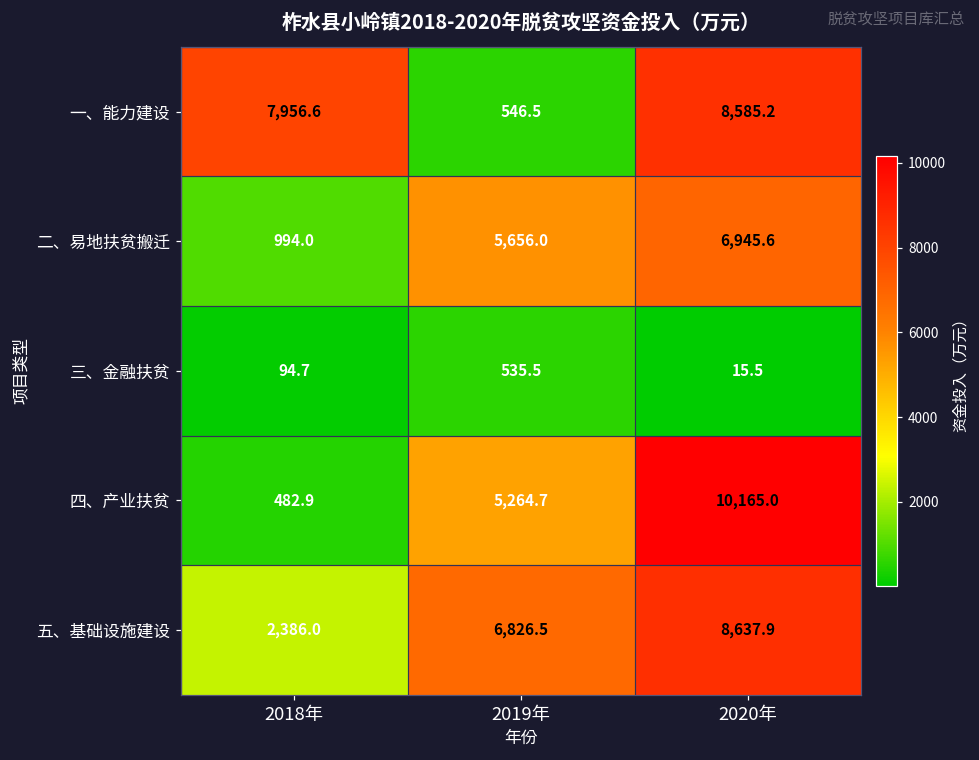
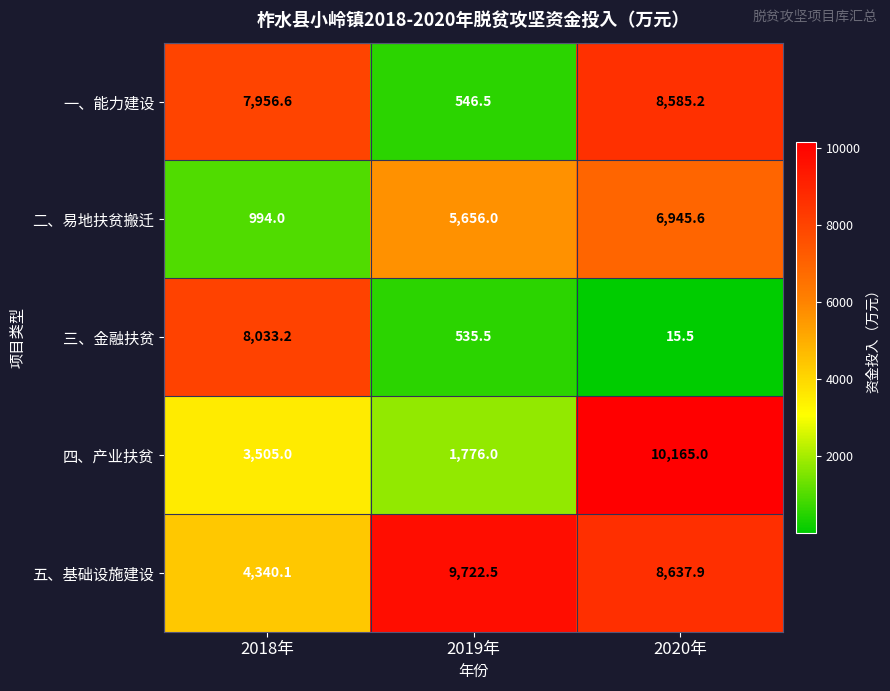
  {
    "一、能力建设": {
      "2018年": "7,956.6",
      "2019年": "546.5",
      "2020年": "8,585.2"
    },
    "二、易地扶贫搬迁": {
      "2018年": "994.0",
      "2019年": "5,656.0",
      "2020年": "6,945.6"
    },
    "三、金融扶贫": {
-     "2018年": "94.7",
+     "2018年": "8,033.2",
      "2019年": "535.5",
      "2020年": "15.5"
    },
    "四、产业扶贫": {
-     "2018年": "482.9",
-     "2019年": "5,264.7",
+     "2018年": "3,505.0",
+     "2019年": "1,776.0",
      "2020年": "10,165.0"
    },
    "五、基础设施建设": {
-     "2018年": "2,386.0",
-     "2019年": "6,826.5",
+     "2018年": "4,340.1",
+     "2019年": "9,722.5",
      "2020年": "8,637.9"
    }
  }
